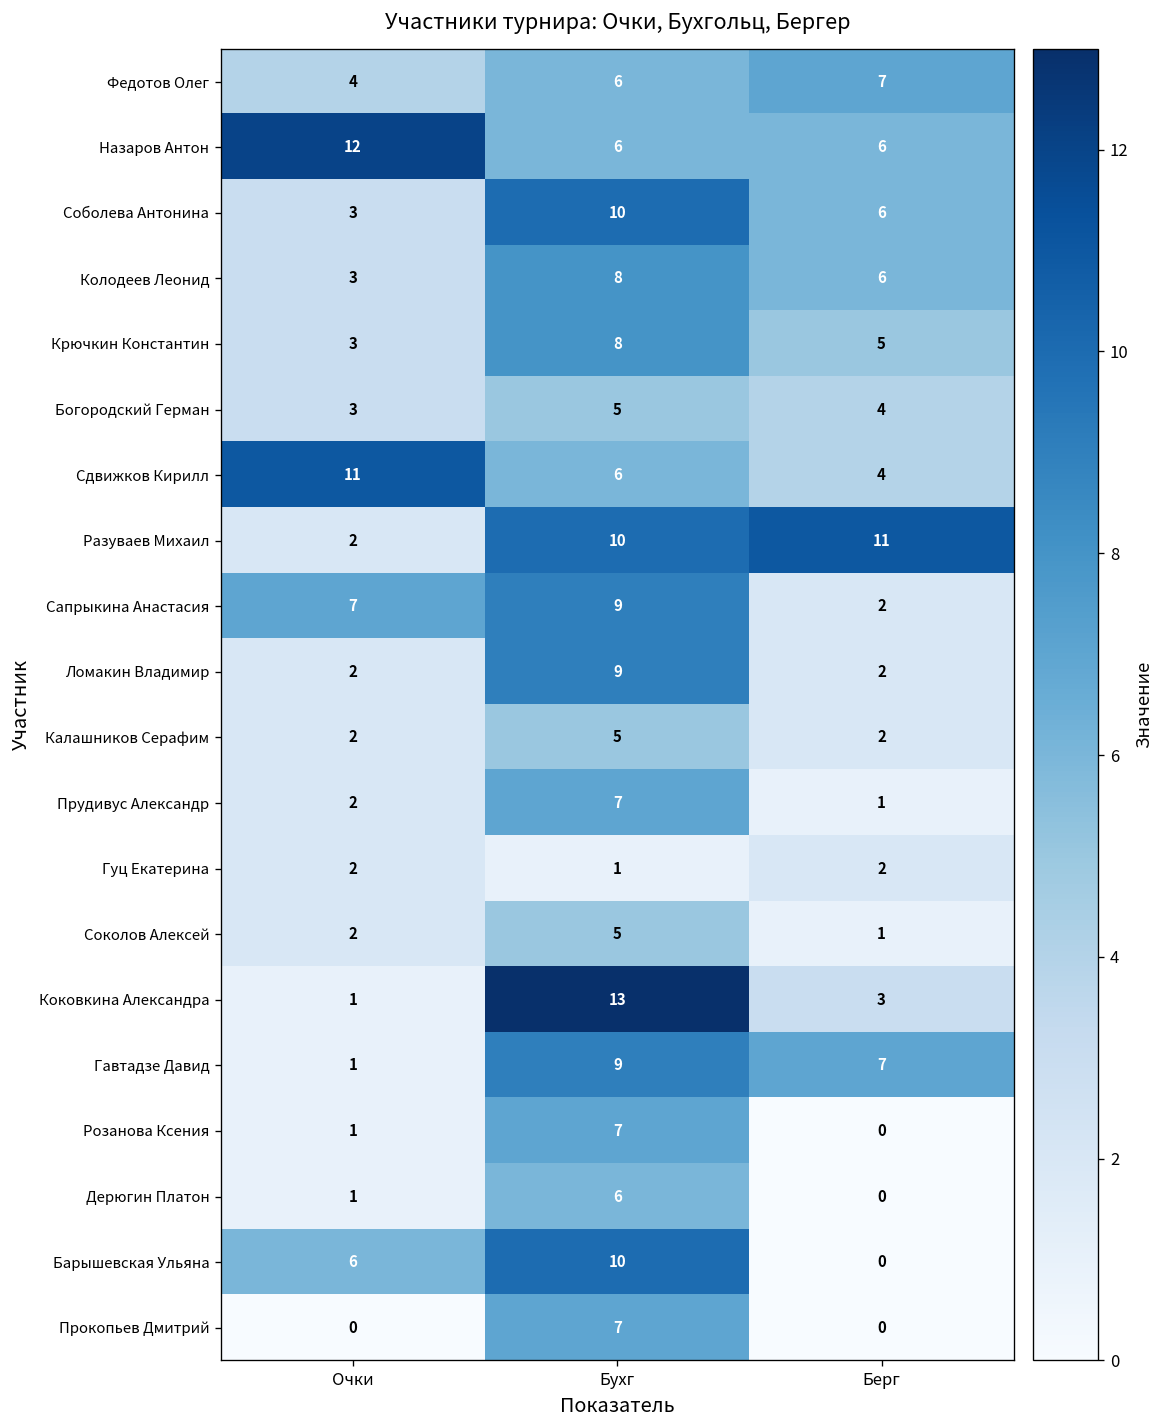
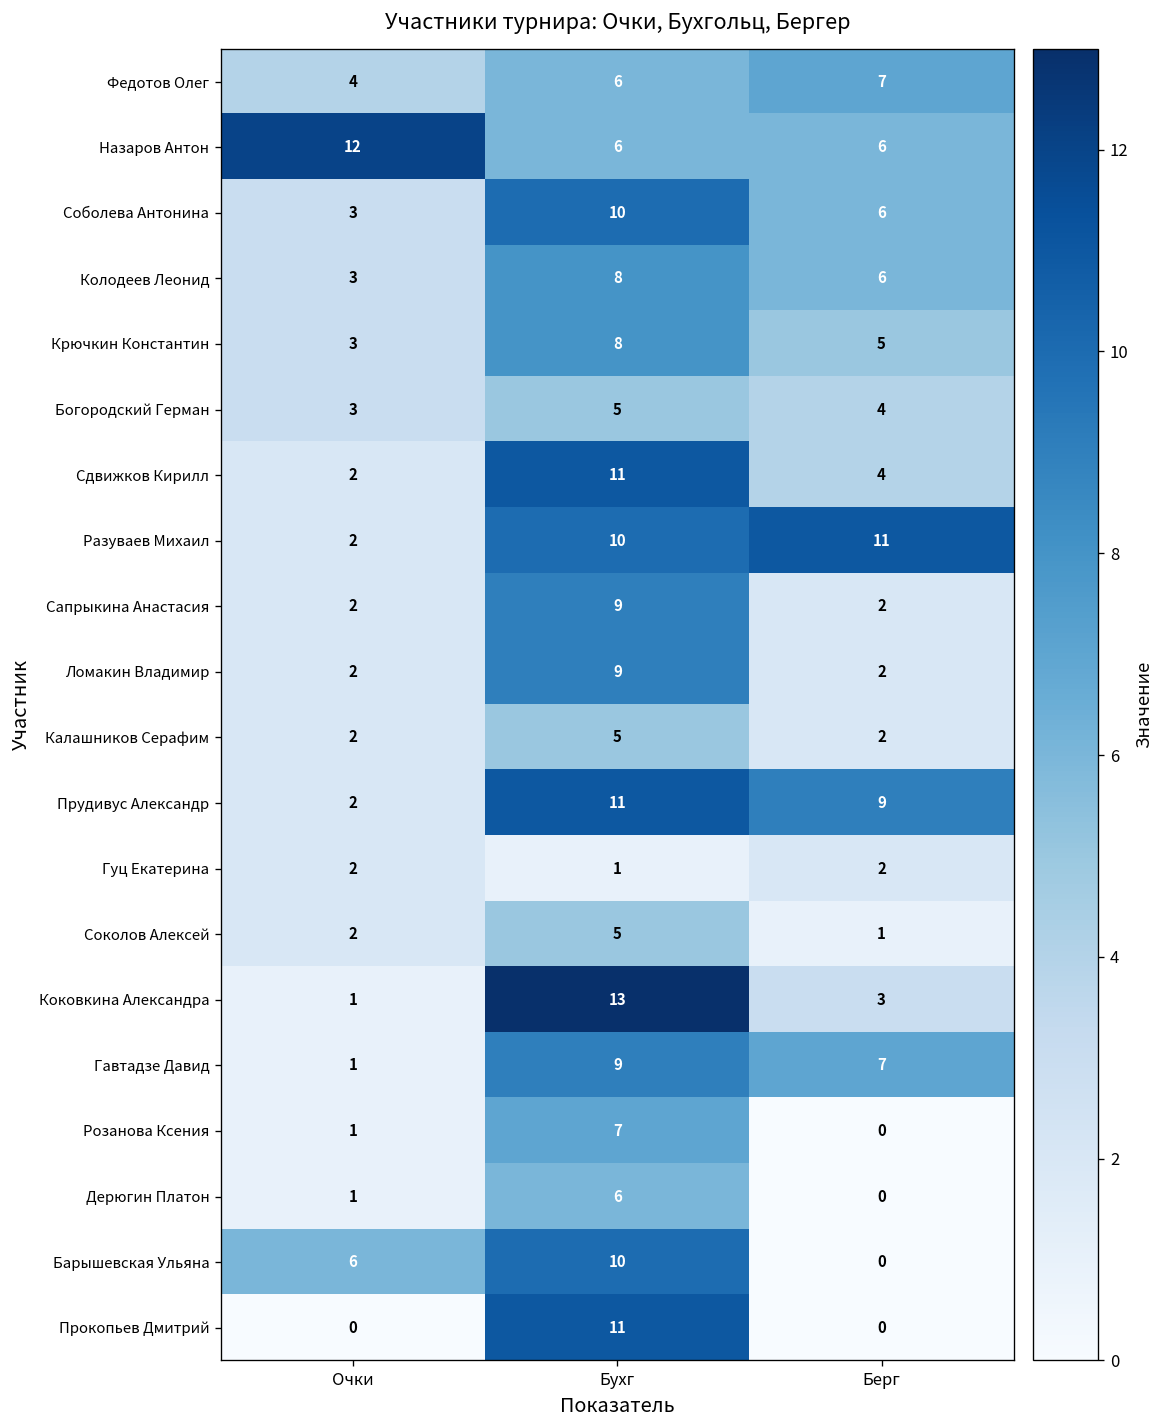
  {
    "Федотов Олег": {
      "Очки": 4,
      "Бухг": 6,
      "Берг": 7
    },
    "Назаров Антон": {
      "Очки": 12,
      "Бухг": 6,
      "Берг": 6
    },
    "Соболева Антонина": {
      "Очки": 3,
      "Бухг": 10,
      "Берг": 6
    },
    "Колодеев Леонид": {
      "Очки": 3,
      "Бухг": 8,
      "Берг": 6
    },
    "Крючкин Константин": {
      "Очки": 3,
      "Бухг": 8,
      "Берг": 5
    },
    "Богородский Герман": {
      "Очки": 3,
      "Бухг": 5,
      "Берг": 4
    },
    "Сдвижков Кирилл": {
-     "Очки": 11,
-     "Бухг": 6,
+     "Очки": 2,
+     "Бухг": 11,
      "Берг": 4
    },
    "Разуваев Михаил": {
      "Очки": 2,
      "Бухг": 10,
      "Берг": 11
    },
    "Сапрыкина Анастасия": {
-     "Очки": 7,
+     "Очки": 2,
      "Бухг": 9,
      "Берг": 2
    },
    "Ломакин Владимир": {
      "Очки": 2,
      "Бухг": 9,
      "Берг": 2
    },
    "Калашников Серафим": {
      "Очки": 2,
      "Бухг": 5,
      "Берг": 2
    },
    "Прудивус Александр": {
      "Очки": 2,
-     "Бухг": 7,
-     "Берг": 1
+     "Бухг": 11,
+     "Берг": 9
    },
    "Гуц Екатерина": {
      "Очки": 2,
      "Бухг": 1,
      "Берг": 2
    },
    "Соколов Алексей": {
      "Очки": 2,
      "Бухг": 5,
      "Берг": 1
    },
    "Коковкина Александра": {
      "Очки": 1,
      "Бухг": 13,
      "Берг": 3
    },
    "Гавтадзе Давид": {
      "Очки": 1,
      "Бухг": 9,
      "Берг": 7
    },
    "Розанова Ксения": {
      "Очки": 1,
      "Бухг": 7,
      "Берг": 0
    },
    "Дерюгин Платон": {
      "Очки": 1,
      "Бухг": 6,
      "Берг": 0
    },
    "Барышевская Ульяна": {
      "Очки": 6,
      "Бухг": 10,
      "Берг": 0
    },
    "Прокопьев Дмитрий": {
      "Очки": 0,
-     "Бухг": 7,
+     "Бухг": 11,
      "Берг": 0
    }
  }
